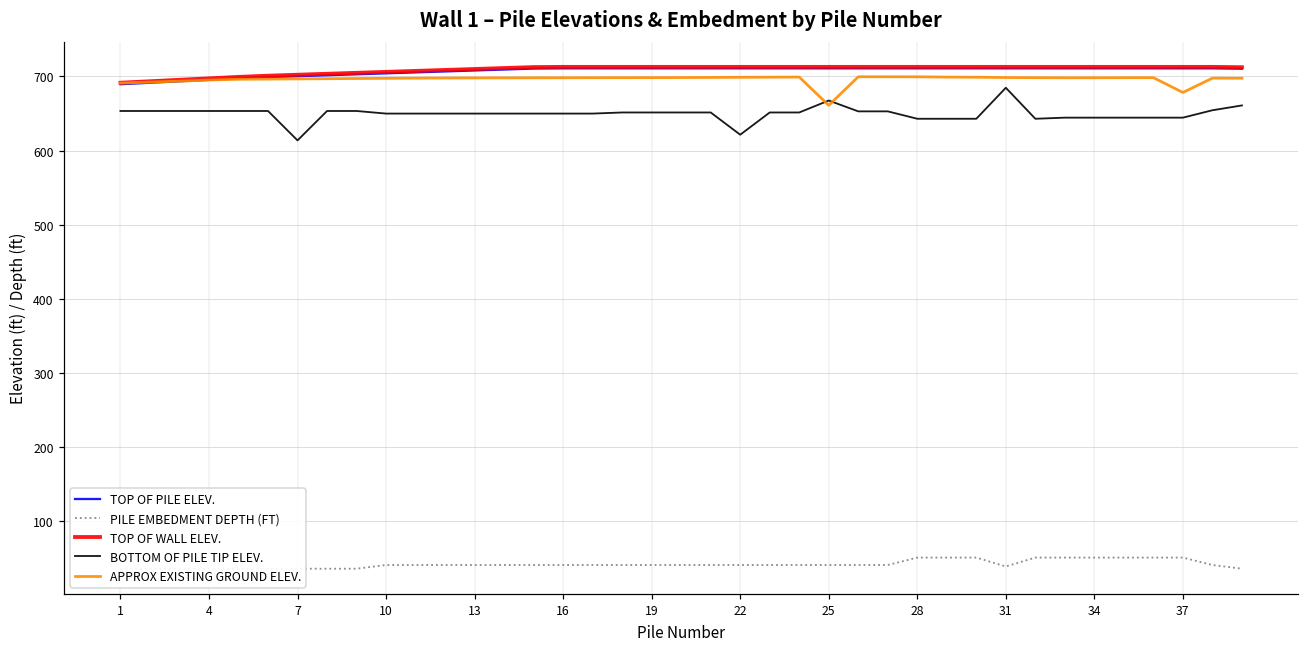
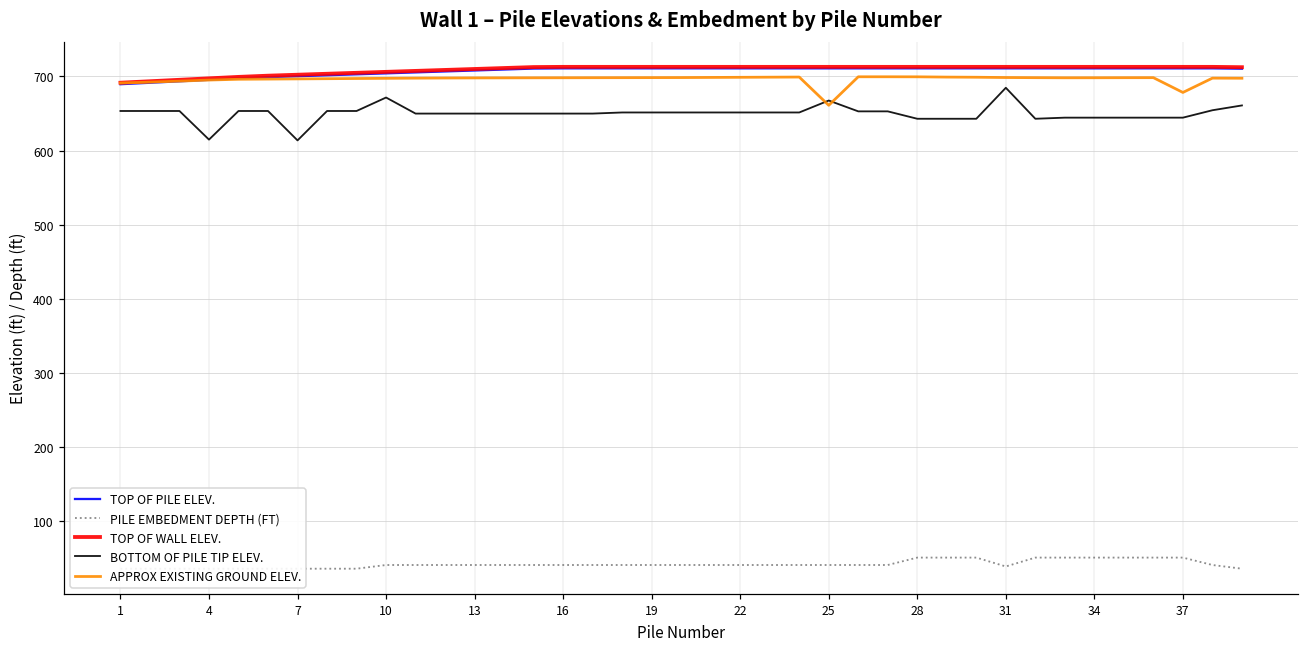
  {
    "PILE EMBEDMENT DEPTH (FT)": {
      "10": 40,
      "13": 40,
      "16": 40,
      "19": 40,
      "22": 40,
      "25": 40,
      "28": 50,
      "31": 40,
      "34": 50,
      "37": 50
    },
    "BOTTOM OF PILE TIP ELEV.": {
      "1": 650,
-     "4": 650,
+     "4": 610,
      "7": 610,
-     "10": 650,
+     "10": 670,
      "13": 650,
      "16": 650,
      "19": 650,
-     "22": 620,
+     "22": 650,
      "25": 670,
      "28": 640,
      "31": 680,
      "34": 640,
      "37": 640
    },
    "APPROX EXISTING GROUND ELEV.": {
      "10": 700,
      "13": 700,
      "16": 700,
      "19": 700,
      "22": 700,
      "25": 660,
      "28": 700,
      "31": 700,
      "34": 700,
      "37": 680
    }
  }
